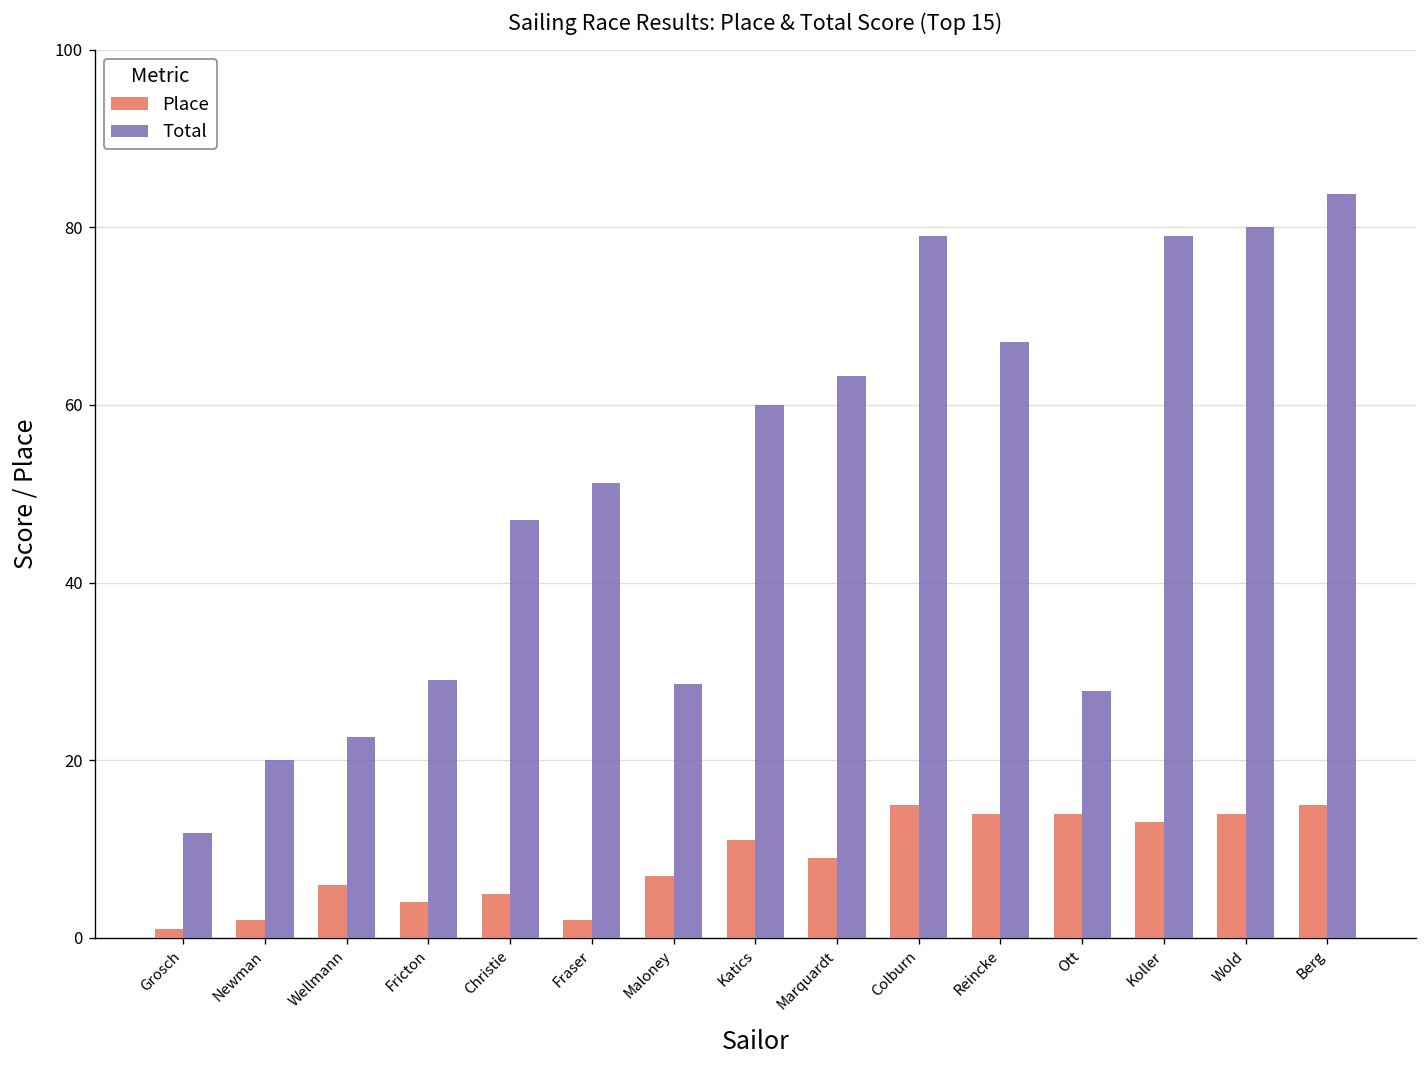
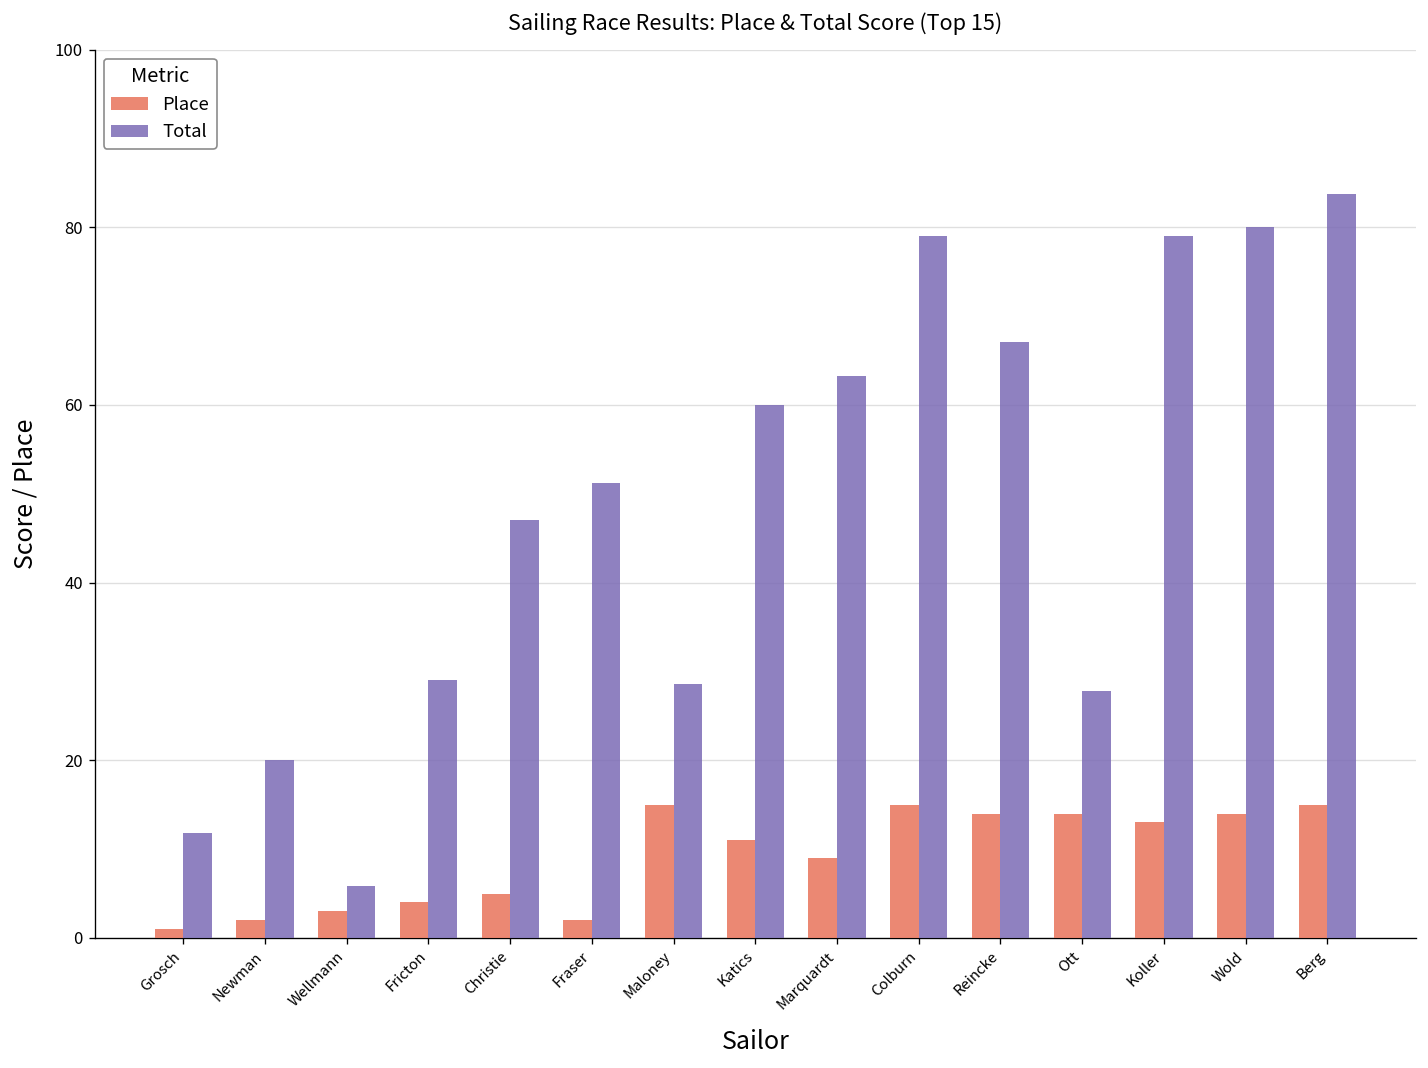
  {
    "Place": {
      "Grosch": 1,
      "Newman": 2,
-     "Wellmann": 6,
+     "Wellmann": 3,
      "Fricton": 4,
      "Christie": 5,
      "Fraser": 2,
-     "Maloney": 7,
+     "Maloney": 15,
      "Katics": 11,
      "Marquardt": 9,
      "Colburn": 15,
      "Reincke": 14,
      "Ott": 14,
      "Koller": 13,
      "Wold": 14,
      "Berg": 15
    },
    "Total": {
      "Grosch": 12,
      "Newman": 20,
-     "Wellmann": 23,
+     "Wellmann": 6,
      "Fricton": 29,
      "Christie": 47,
      "Fraser": 51,
      "Maloney": 29,
      "Katics": 60,
      "Marquardt": 63,
      "Colburn": 79,
      "Reincke": 67,
      "Ott": 28,
      "Koller": 79,
      "Wold": 80,
      "Berg": 84
    }
  }
